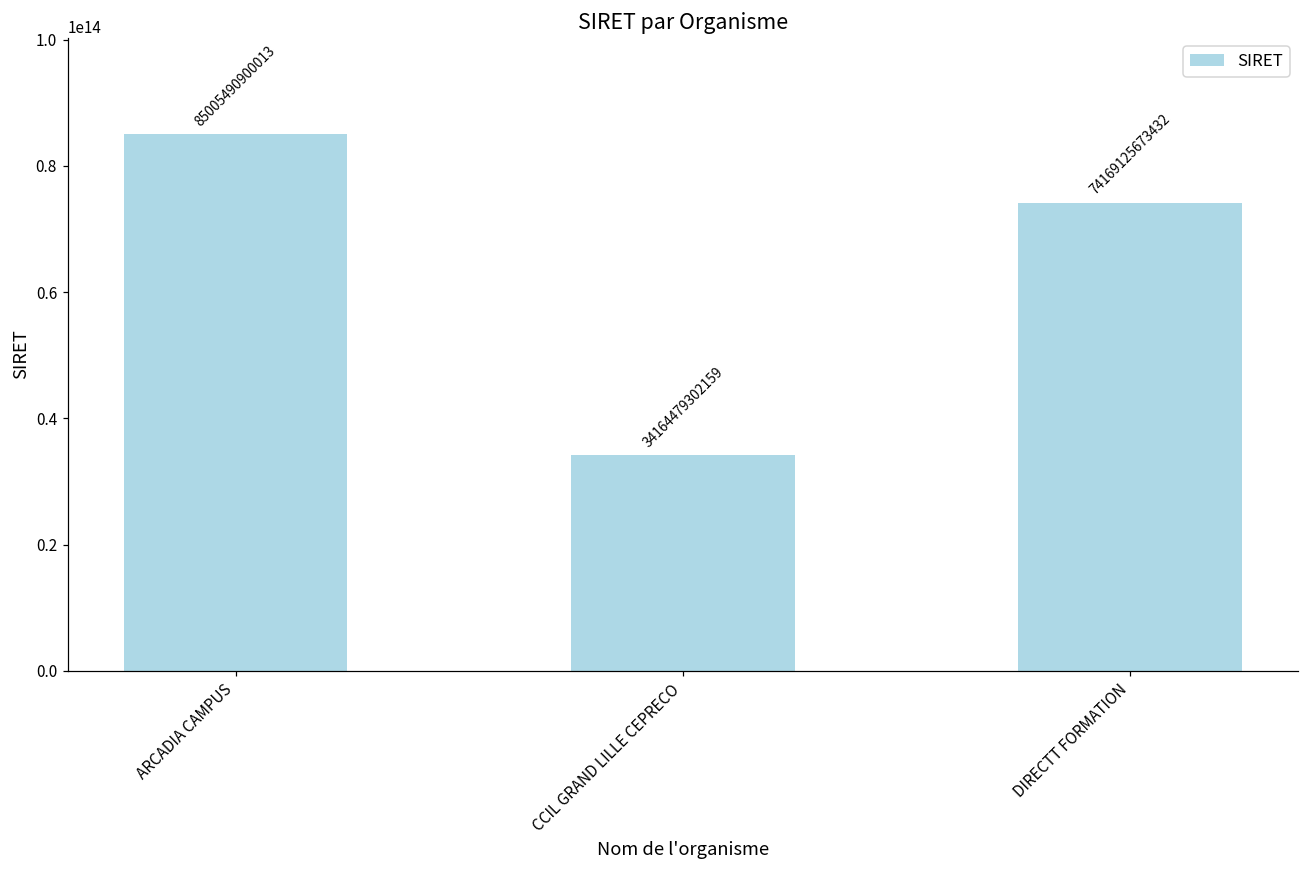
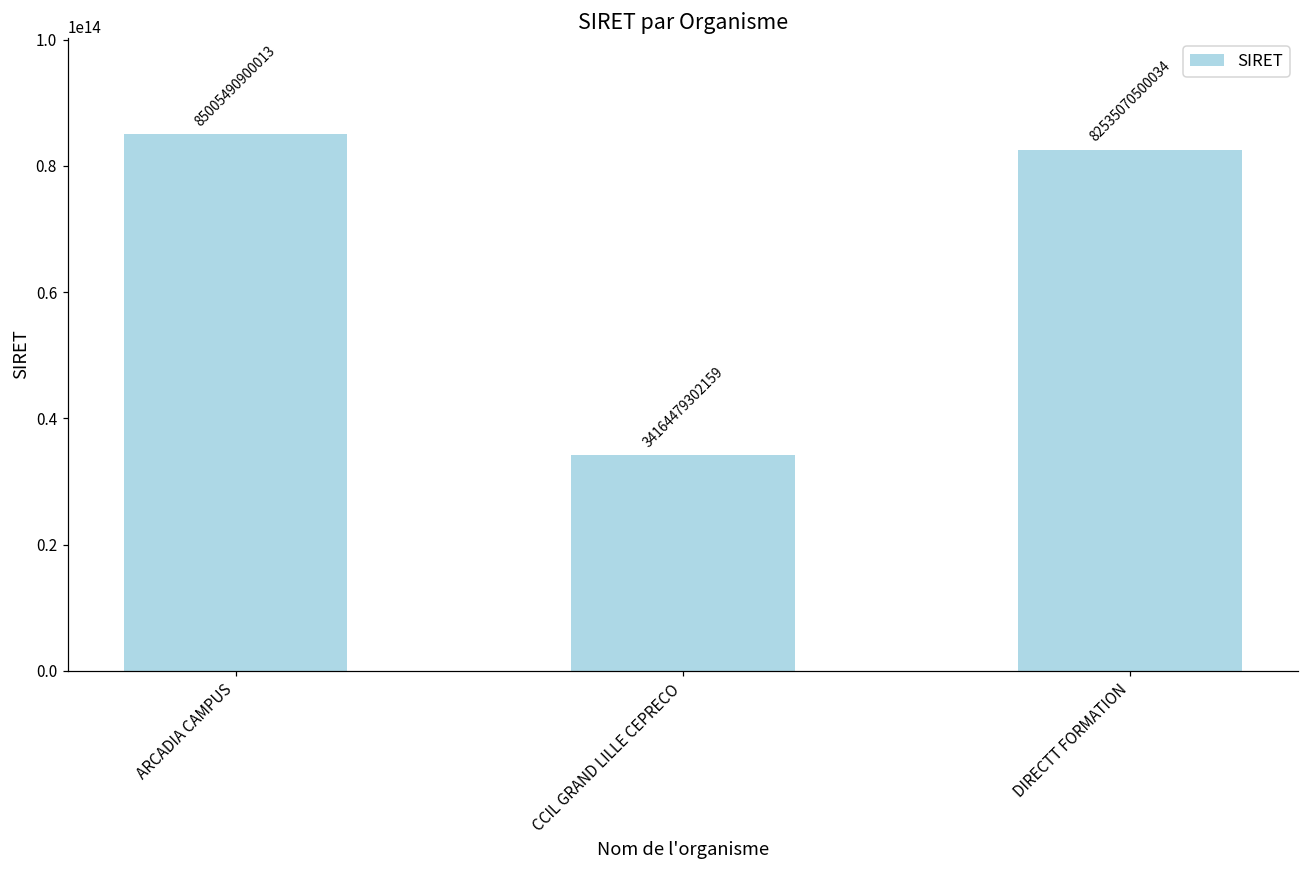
  {
    "ARCADIA CAMPUS": 85005490900013,
    "CCIL GRAND LILLE CEPRECO": 34164479302159,
-   "DIRECTT FORMATION": 74169125673432
+   "DIRECTT FORMATION": 82535070500034
  }
